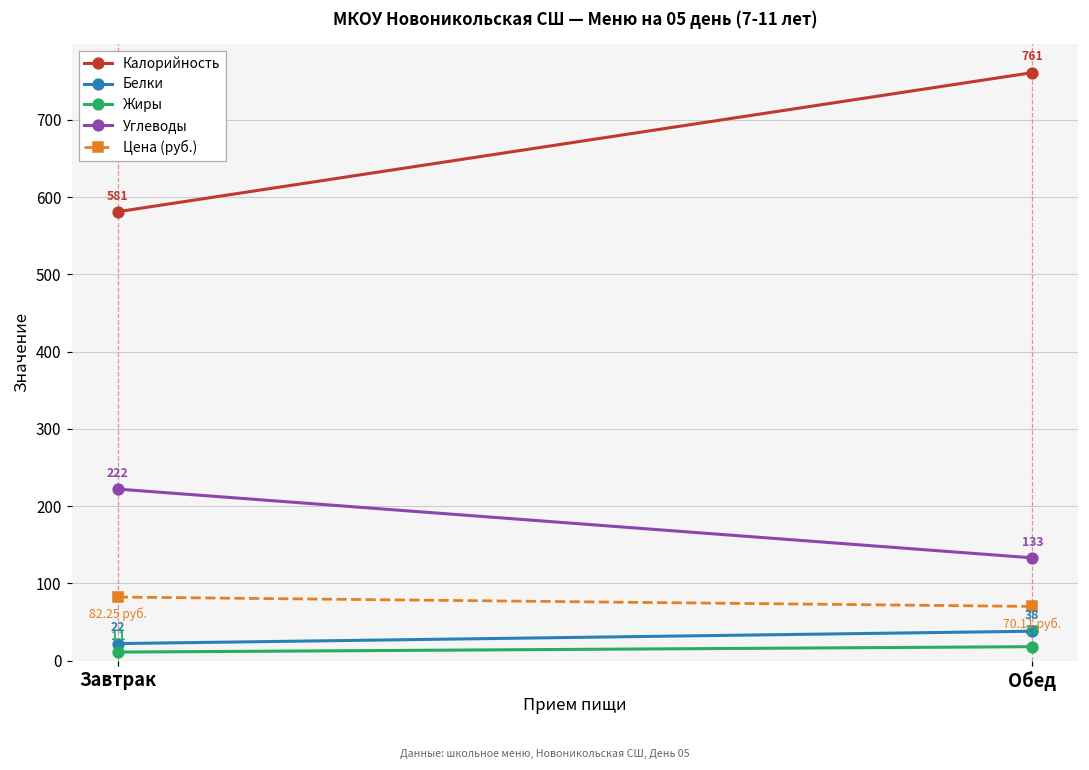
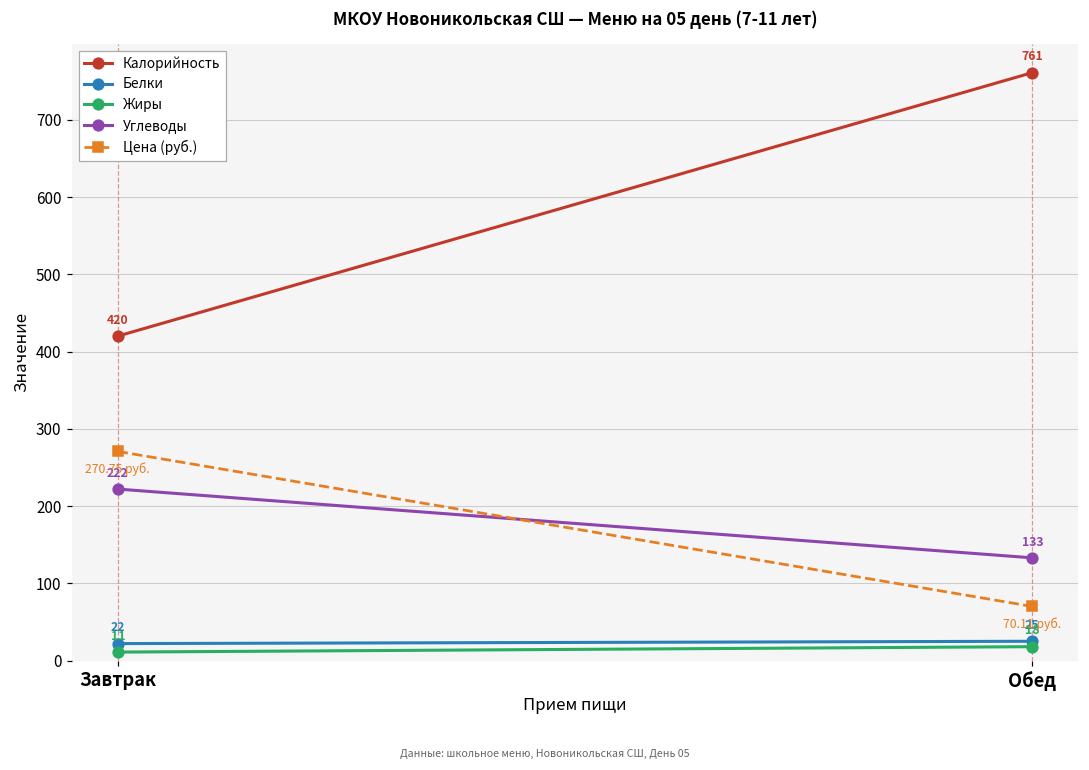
  {
    "Калорийность": {
-     "Завтрак": 581,
+     "Завтрак": 420,
      "Обед": 761
    },
    "Белки": {
-     "Обед": 38
+     "Обед": 25
    },
    "Углеводы": {
      "Обед": 133
    },
    "Цена (руб.)": {
-     "Завтрак": 82.25
+     "Завтрак": 270.75
    }
  }
